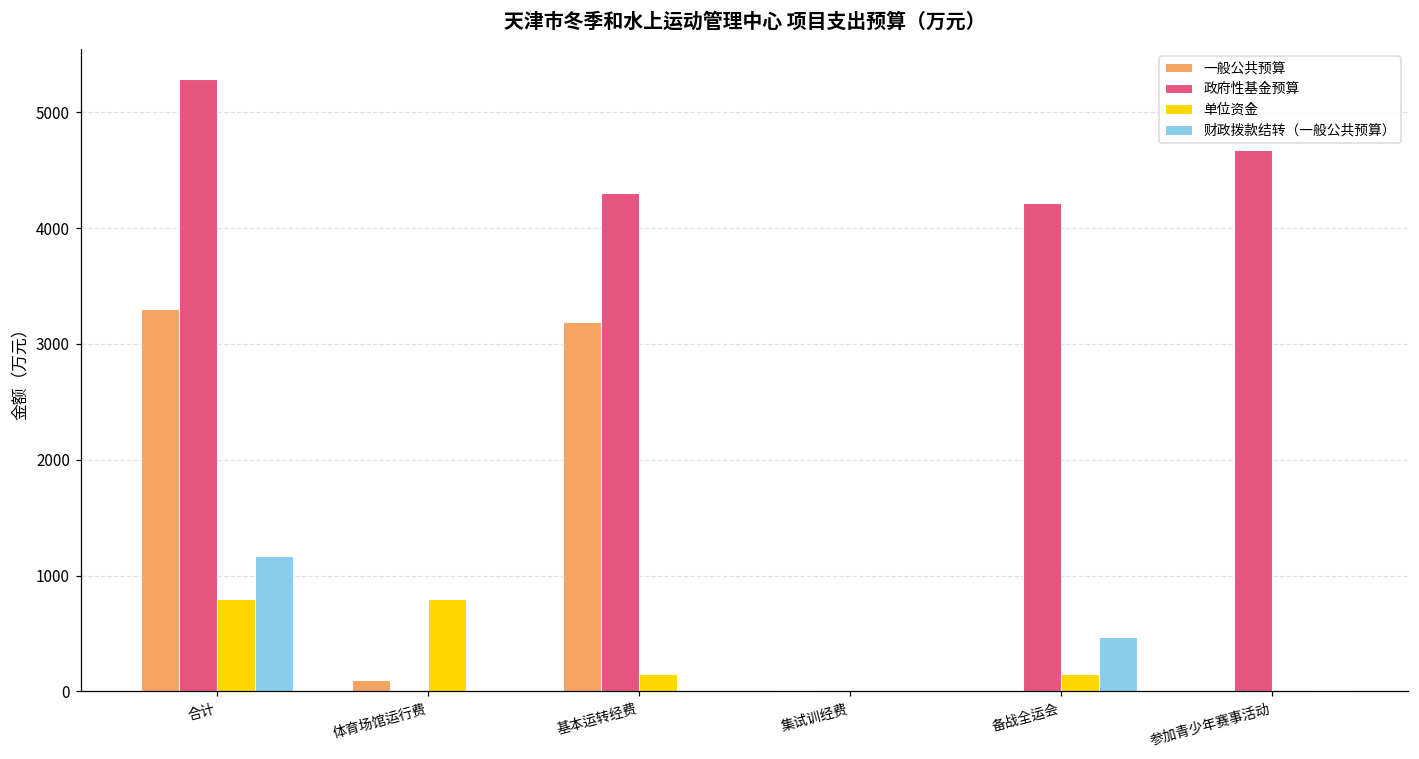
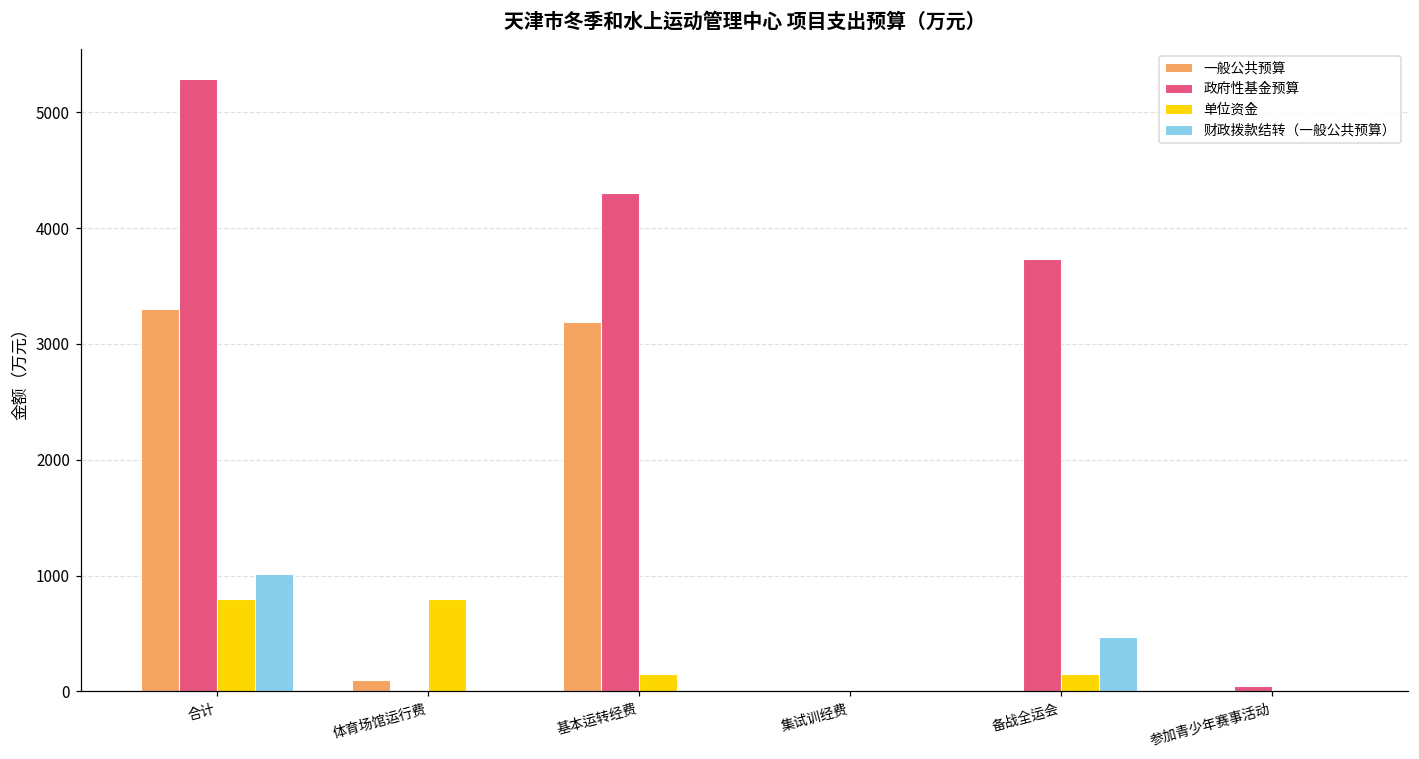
  {
    "一般公共预算": {
      "合计": 3300,
      "体育场馆运行费": 100,
      "基本运转经费": 3190,
      "备战全运会": 0,
      "参加青少年赛事活动": 0
    },
    "政府性基金预算": {
      "合计": 5280,
      "体育场馆运行费": 0,
      "基本运转经费": 4300,
      "集试训经费": 0,
-     "备战全运会": 4220,
-     "参加青少年赛事活动": 4670
+     "备战全运会": 3730,
+     "参加青少年赛事活动": 50
    },
    "单位资金": {
      "合计": 800,
      "体育场馆运行费": 800,
      "基本运转经费": 150,
      "集试训经费": 0,
      "备战全运会": 150,
      "参加青少年赛事活动": 0
    },
    "财政拨款结转（一般公共预算）": {
-     "合计": 1170,
+     "合计": 1010,
      "体育场馆运行费": 0,
      "基本运转经费": 0,
      "集试训经费": 0,
      "备战全运会": 470
    }
  }
